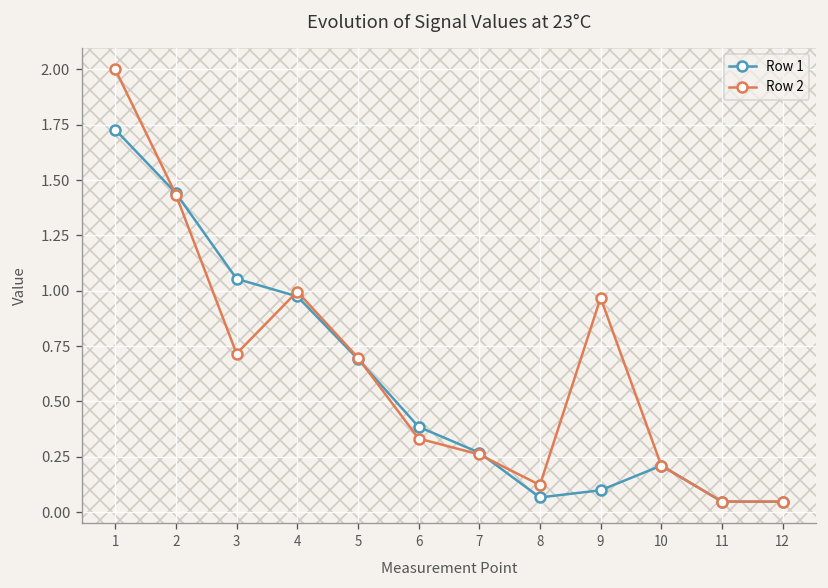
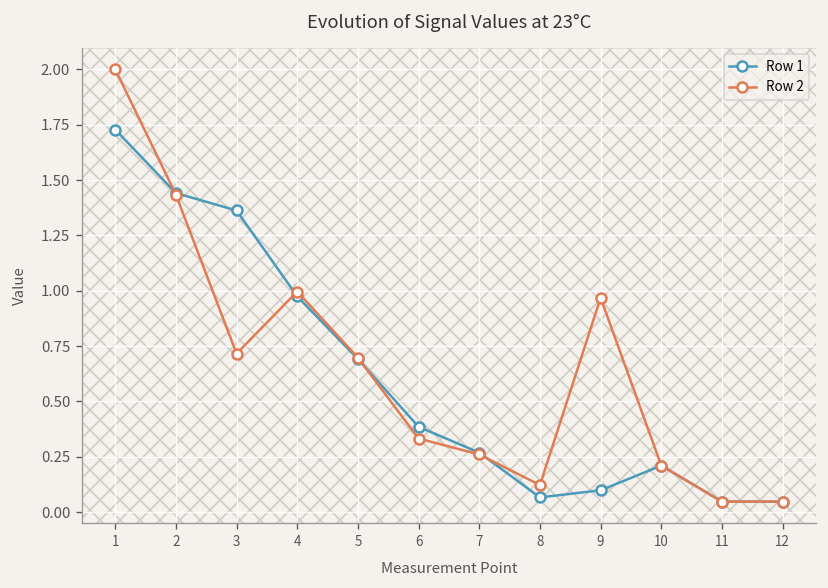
  {
    "Row 1": {
      "1": 1.73,
-     "3": 1.05,
+     "3": 1.36,
      "4": 0.97,
      "6": 0.39,
      "8": 0.07,
      "9": 0.10
    },
    "Row 2": {
      "1": 2.00,
      "3": 0.72,
      "4": 1.00,
      "6": 0.33,
      "8": 0.12,
      "9": 0.97
    }
  }
